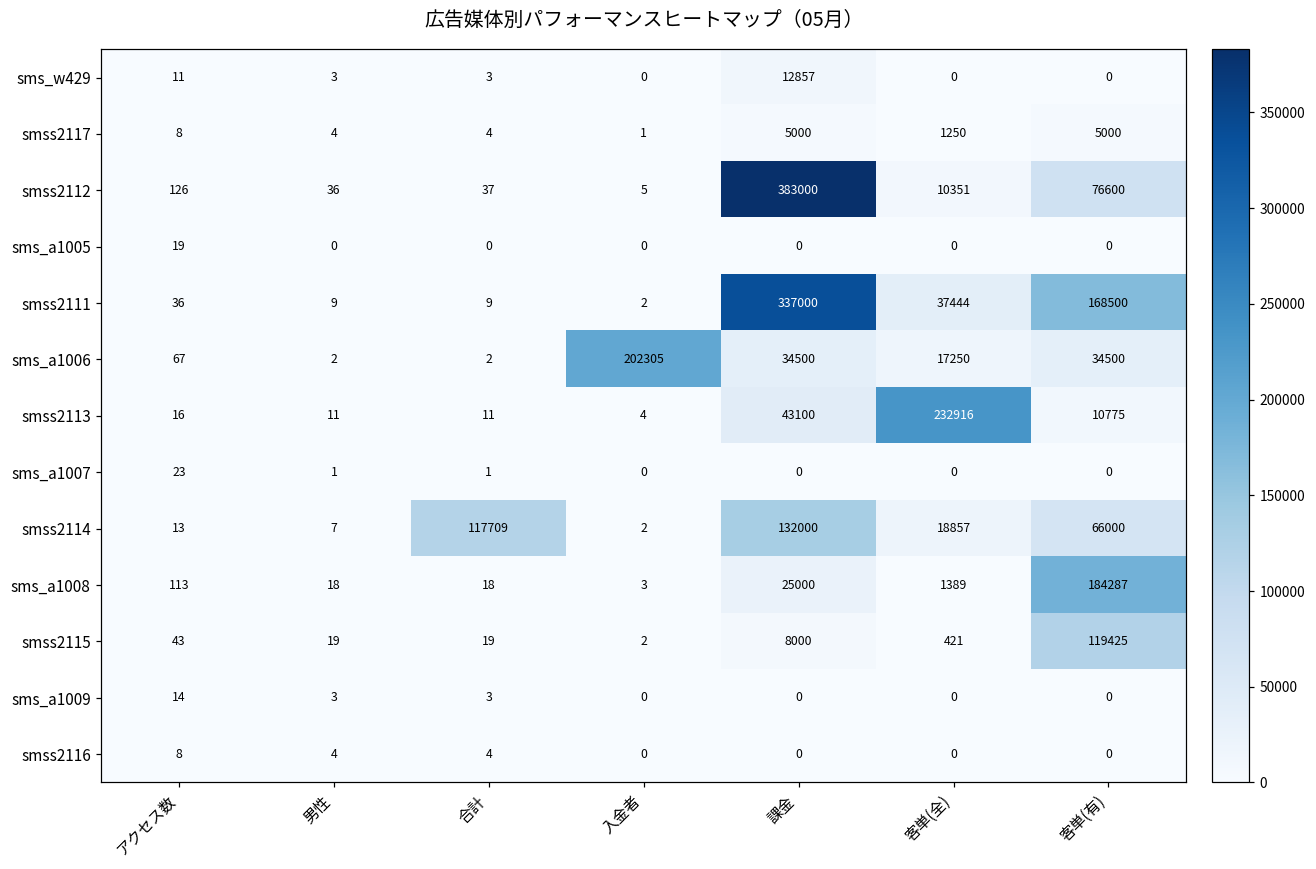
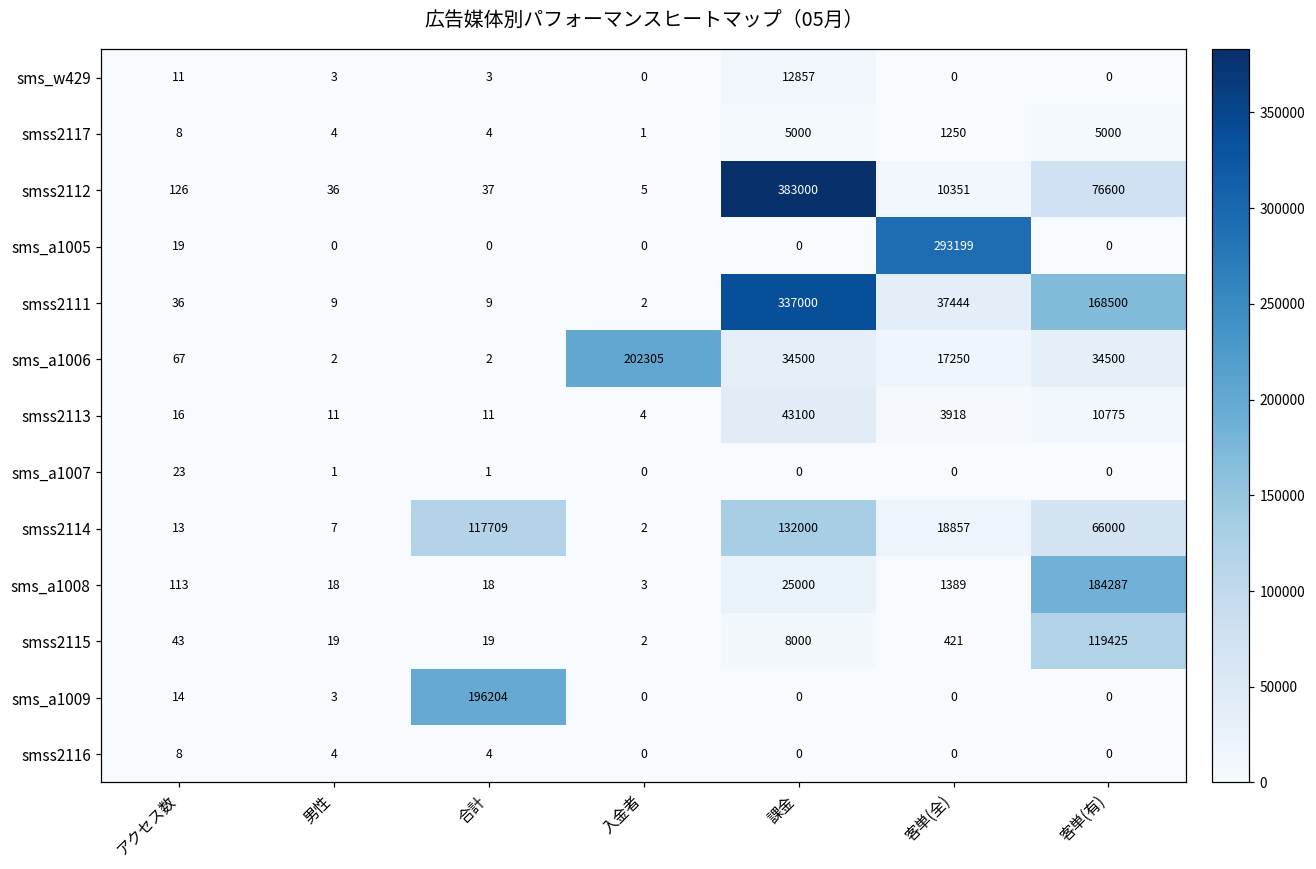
  {
    "sms_w429": {
      "アクセス数": 11,
      "男性": 3,
      "合計": 3,
      "入金者": 0,
      "課金": 12857,
      "客単(全)": 0,
      "客単(有)": 0
    },
    "smss2117": {
      "アクセス数": 8,
      "男性": 4,
      "合計": 4,
      "入金者": 1,
      "課金": 5000,
      "客単(全)": 1250,
      "客単(有)": 5000
    },
    "smss2112": {
      "アクセス数": 126,
      "男性": 36,
      "合計": 37,
      "入金者": 5,
      "課金": 383000,
      "客単(全)": 10351,
      "客単(有)": 76600
    },
    "sms_a1005": {
      "アクセス数": 19,
      "男性": 0,
      "合計": 0,
      "入金者": 0,
      "課金": 0,
-     "客単(全)": 0,
+     "客単(全)": 293199,
      "客単(有)": 0
    },
    "smss2111": {
      "アクセス数": 36,
      "男性": 9,
      "合計": 9,
      "入金者": 2,
      "課金": 337000,
      "客単(全)": 37444,
      "客単(有)": 168500
    },
    "sms_a1006": {
      "アクセス数": 67,
      "男性": 2,
      "合計": 2,
      "入金者": 202305,
      "課金": 34500,
      "客単(全)": 17250,
      "客単(有)": 34500
    },
    "smss2113": {
      "アクセス数": 16,
      "男性": 11,
      "合計": 11,
      "入金者": 4,
      "課金": 43100,
-     "客単(全)": 232916,
+     "客単(全)": 3918,
      "客単(有)": 10775
    },
    "sms_a1007": {
      "アクセス数": 23,
      "男性": 1,
      "合計": 1,
      "入金者": 0,
      "課金": 0,
      "客単(全)": 0,
      "客単(有)": 0
    },
    "smss2114": {
      "アクセス数": 13,
      "男性": 7,
      "合計": 117709,
      "入金者": 2,
      "課金": 132000,
      "客単(全)": 18857,
      "客単(有)": 66000
    },
    "sms_a1008": {
      "アクセス数": 113,
      "男性": 18,
      "合計": 18,
      "入金者": 3,
      "課金": 25000,
      "客単(全)": 1389,
      "客単(有)": 184287
    },
    "smss2115": {
      "アクセス数": 43,
      "男性": 19,
      "合計": 19,
      "入金者": 2,
      "課金": 8000,
      "客単(全)": 421,
      "客単(有)": 119425
    },
    "sms_a1009": {
      "アクセス数": 14,
      "男性": 3,
-     "合計": 3,
+     "合計": 196204,
      "入金者": 0,
      "課金": 0,
      "客単(全)": 0,
      "客単(有)": 0
    },
    "smss2116": {
      "アクセス数": 8,
      "男性": 4,
      "合計": 4,
      "入金者": 0,
      "課金": 0,
      "客単(全)": 0,
      "客単(有)": 0
    }
  }
